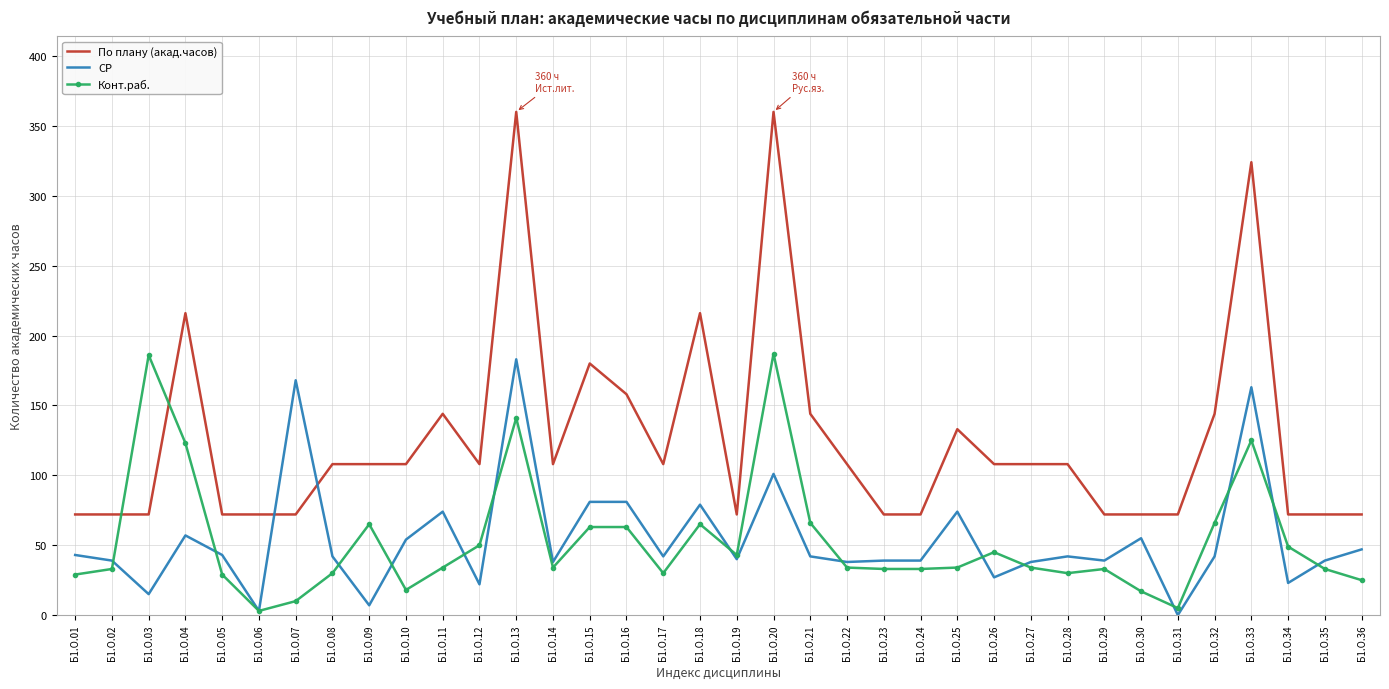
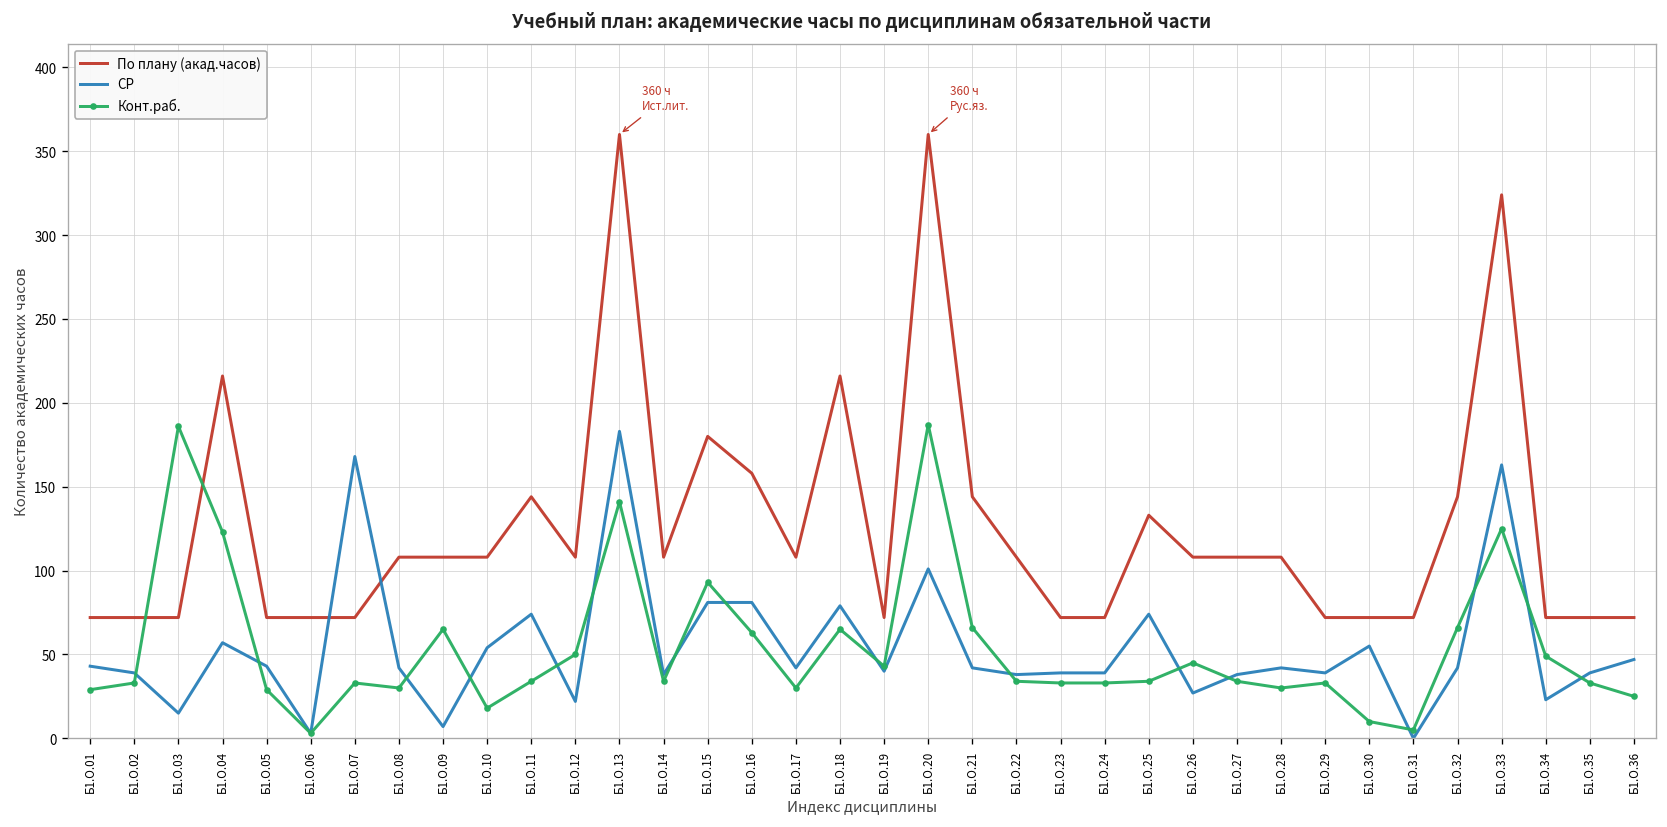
  {
    "По плану (акад.часов)": {
      "Б1.О.13": 360,
      "Б1.О.20": 360
    },
    "СР": {
      "Б1.О.01": 43,
      "Б1.О.02": 39,
      "Б1.О.03": 15,
      "Б1.О.04": 57,
      "Б1.О.05": 43,
      "Б1.О.07": 168,
      "Б1.О.08": 42,
      "Б1.О.09": 7,
      "Б1.О.10": 54,
      "Б1.О.11": 74,
      "Б1.О.12": 22,
      "Б1.О.13": 183,
      "Б1.О.14": 38,
      "Б1.О.15": 81,
      "Б1.О.16": 81,
      "Б1.О.17": 42,
      "Б1.О.18": 79,
      "Б1.О.19": 40,
      "Б1.О.20": 101,
      "Б1.О.21": 42,
      "Б1.О.22": 38,
      "Б1.О.23": 39,
      "Б1.О.24": 39,
      "Б1.О.25": 74,
      "Б1.О.26": 27,
      "Б1.О.27": 38,
      "Б1.О.28": 42,
      "Б1.О.29": 39,
      "Б1.О.30": 55,
      "Б1.О.31": 0,
      "Б1.О.32": 42,
      "Б1.О.33": 163,
      "Б1.О.34": 23,
      "Б1.О.35": 39,
      "Б1.О.36": 47
    },
    "Конт.раб.": {
      "Б1.О.01": 29,
      "Б1.О.02": 33,
      "Б1.О.03": 186,
      "Б1.О.04": 123,
      "Б1.О.05": 29,
-     "Б1.О.07": 10,
+     "Б1.О.07": 33,
      "Б1.О.08": 30,
      "Б1.О.09": 65,
      "Б1.О.10": 18,
      "Б1.О.11": 34,
      "Б1.О.12": 50,
      "Б1.О.13": 141,
      "Б1.О.14": 34,
-     "Б1.О.15": 63,
+     "Б1.О.15": 93,
      "Б1.О.16": 63,
      "Б1.О.17": 30,
      "Б1.О.18": 65,
      "Б1.О.19": 43,
      "Б1.О.20": 187,
      "Б1.О.21": 66,
      "Б1.О.22": 34,
      "Б1.О.23": 33,
      "Б1.О.24": 33,
      "Б1.О.25": 34,
      "Б1.О.26": 45,
      "Б1.О.27": 34,
      "Б1.О.28": 30,
      "Б1.О.29": 33,
-     "Б1.О.30": 17,
+     "Б1.О.30": 10,
      "Б1.О.31": 5,
      "Б1.О.32": 66,
      "Б1.О.33": 125,
      "Б1.О.34": 49,
      "Б1.О.35": 33,
      "Б1.О.36": 25
    }
  }
